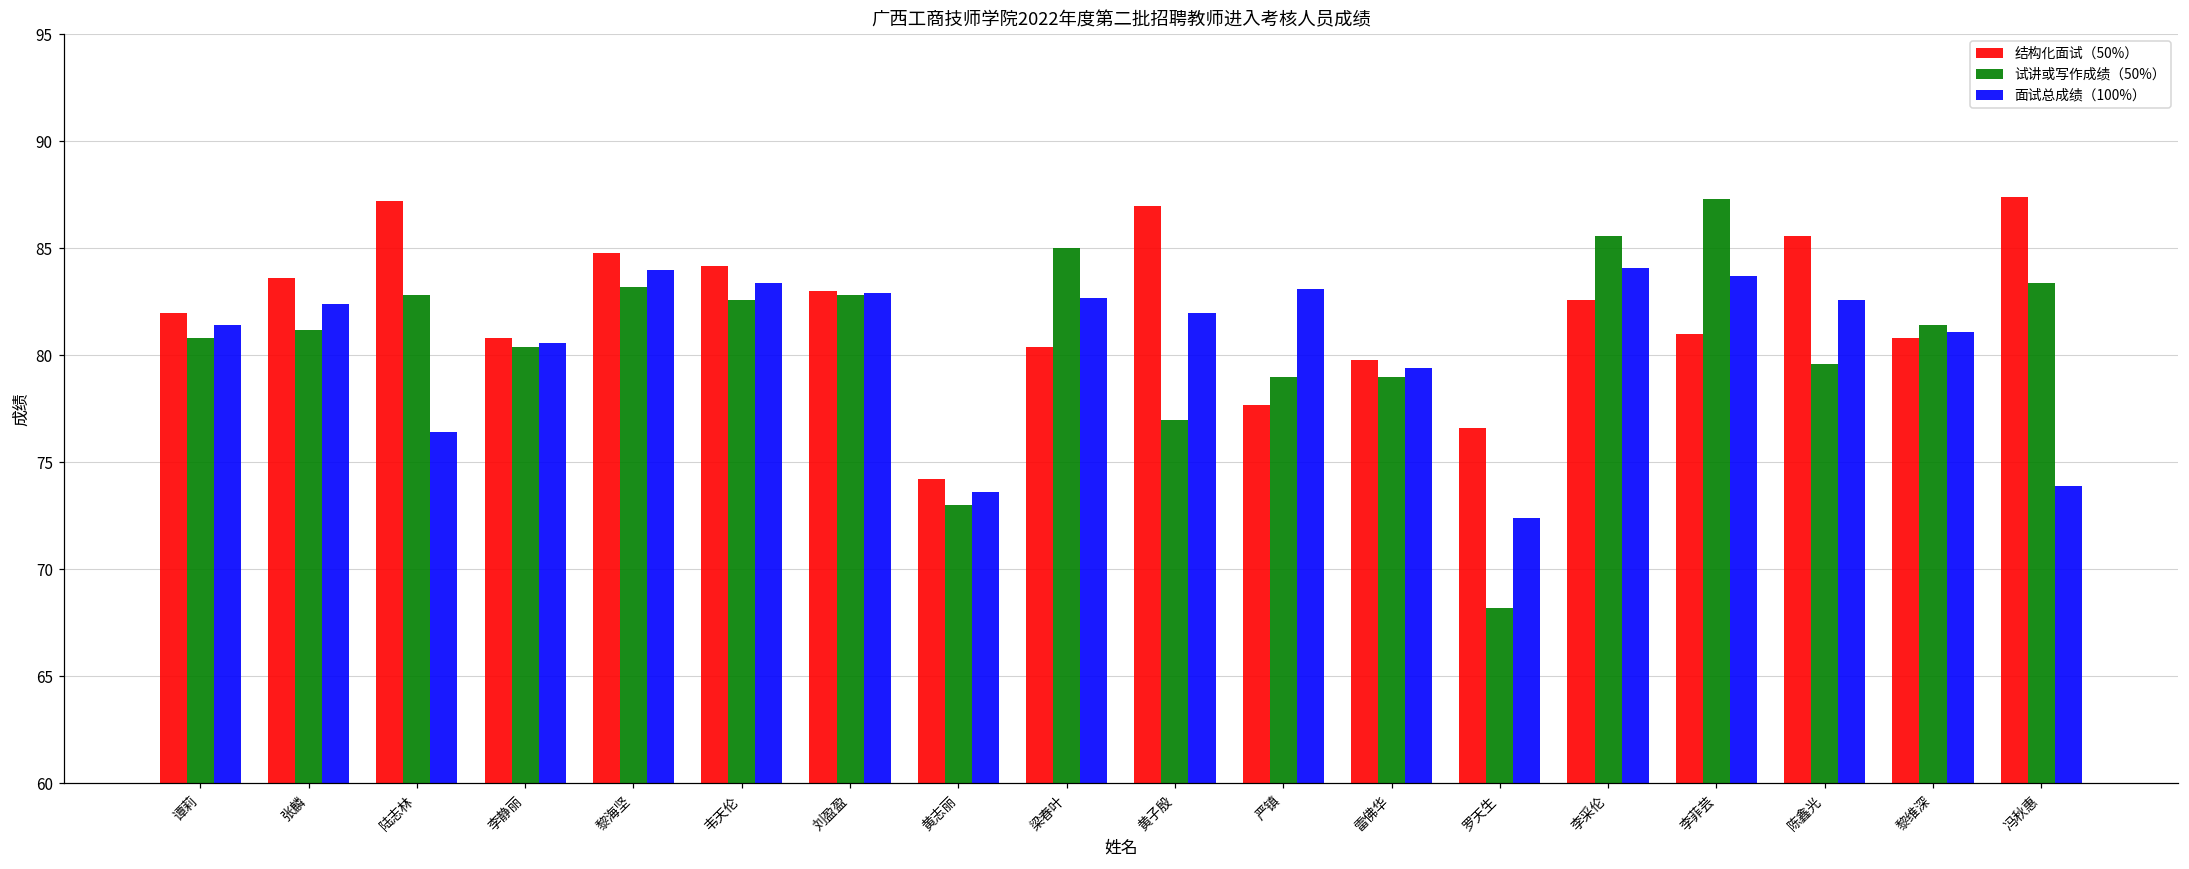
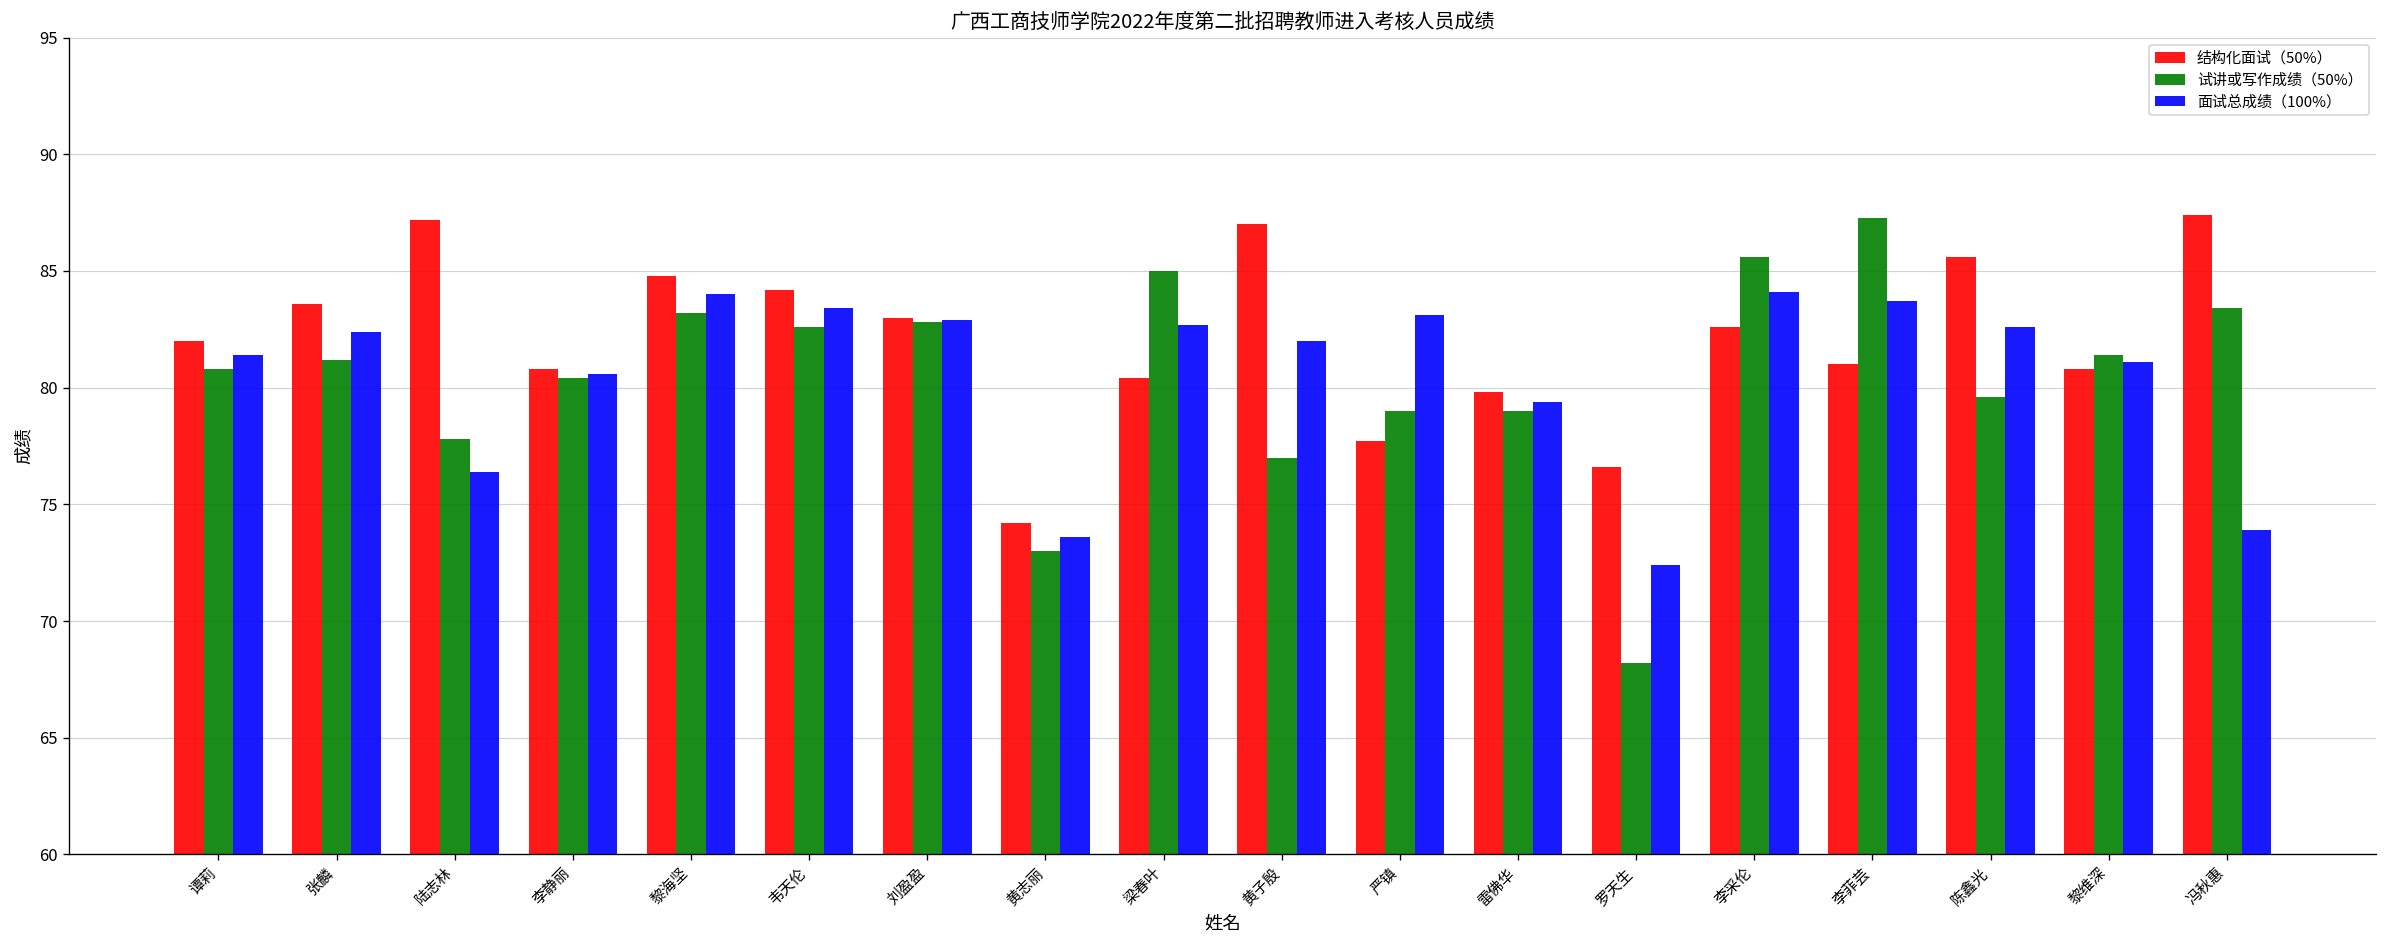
  {
    "结构化面试（50%）": {
      "谭莉": 82.0,
      "张麟": 83.6,
      "陆志林": 87.2,
      "李静丽": 80.8,
      "黎海坚": 84.8,
      "韦天伦": 84.2,
      "刘盈盈": 83.0,
      "黄志丽": 74.2,
      "梁春叶": 80.4,
      "黄子殷": 87.0,
      "严镇": 77.7,
      "雷佛华": 79.8,
      "罗天生": 76.6,
      "李采伦": 82.6,
      "李菲芸": 81.0,
      "陈鑫光": 85.6,
      "黎维深": 80.8,
      "冯秋惠": 87.4
    },
    "试讲或写作成绩（50%）": {
      "谭莉": 80.8,
      "张麟": 81.2,
-     "陆志林": 82.8,
+     "陆志林": 77.8,
      "李静丽": 80.4,
      "黎海坚": 83.2,
      "韦天伦": 82.6,
      "刘盈盈": 82.8,
      "黄志丽": 73.0,
      "梁春叶": 85.0,
      "黄子殷": 77.0,
      "严镇": 79.0,
      "雷佛华": 79.0,
      "罗天生": 68.2,
      "李采伦": 85.6,
      "李菲芸": 87.3,
      "陈鑫光": 79.6,
      "黎维深": 81.4,
      "冯秋惠": 83.4
    },
    "面试总成绩（100%）": {
      "谭莉": 81.4,
      "张麟": 82.4,
      "陆志林": 76.4,
      "李静丽": 80.6,
      "黎海坚": 84.0,
      "韦天伦": 83.4,
      "刘盈盈": 82.9,
      "黄志丽": 73.6,
      "梁春叶": 82.7,
      "黄子殷": 82.0,
      "严镇": 83.1,
      "雷佛华": 79.4,
      "罗天生": 72.4,
      "李采伦": 84.1,
      "李菲芸": 83.7,
      "陈鑫光": 82.6,
      "黎维深": 81.1,
      "冯秋惠": 73.9
    }
  }
